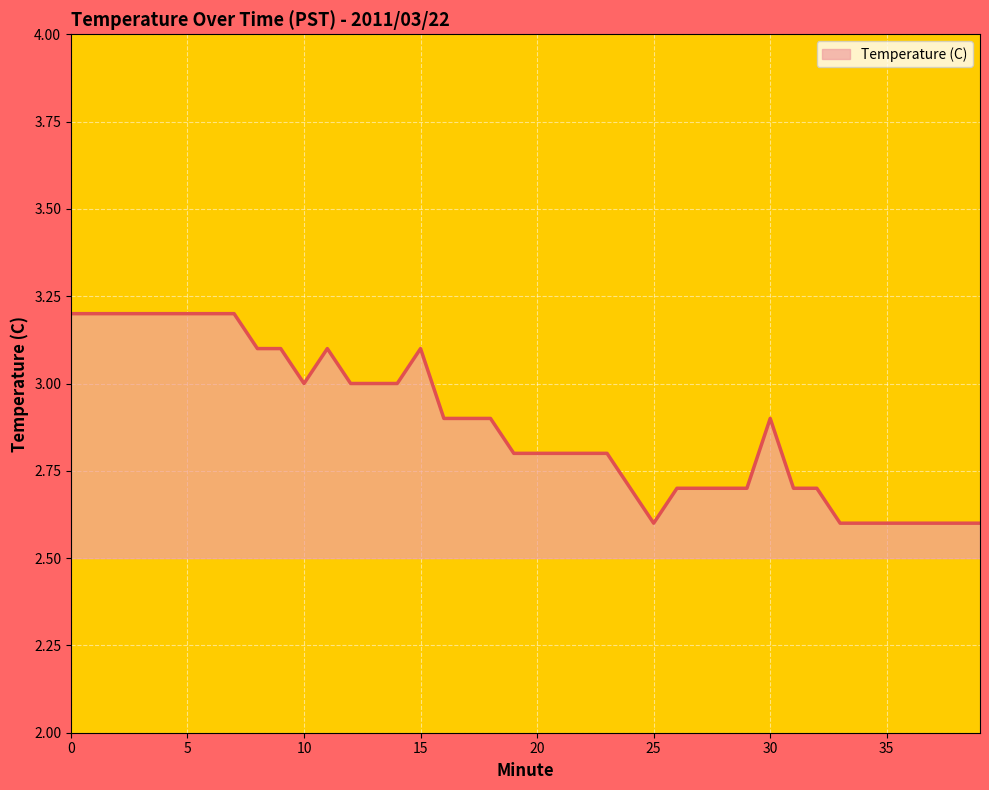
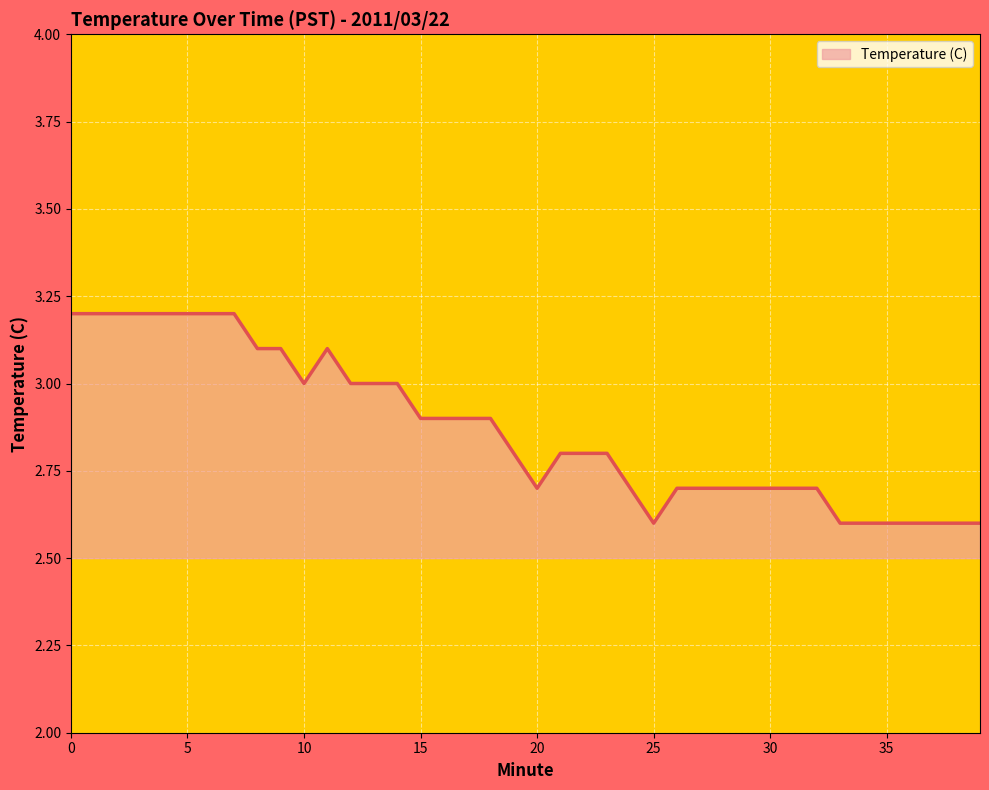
  {
    "0": 3.2,
    "5": 3.2,
    "10": 3.0,
-   "15": 3.1,
-   "20": 2.8,
+   "15": 2.9,
+   "20": 2.7,
    "25": 2.6,
-   "30": 2.9,
+   "30": 2.7,
    "35": 2.6
  }
